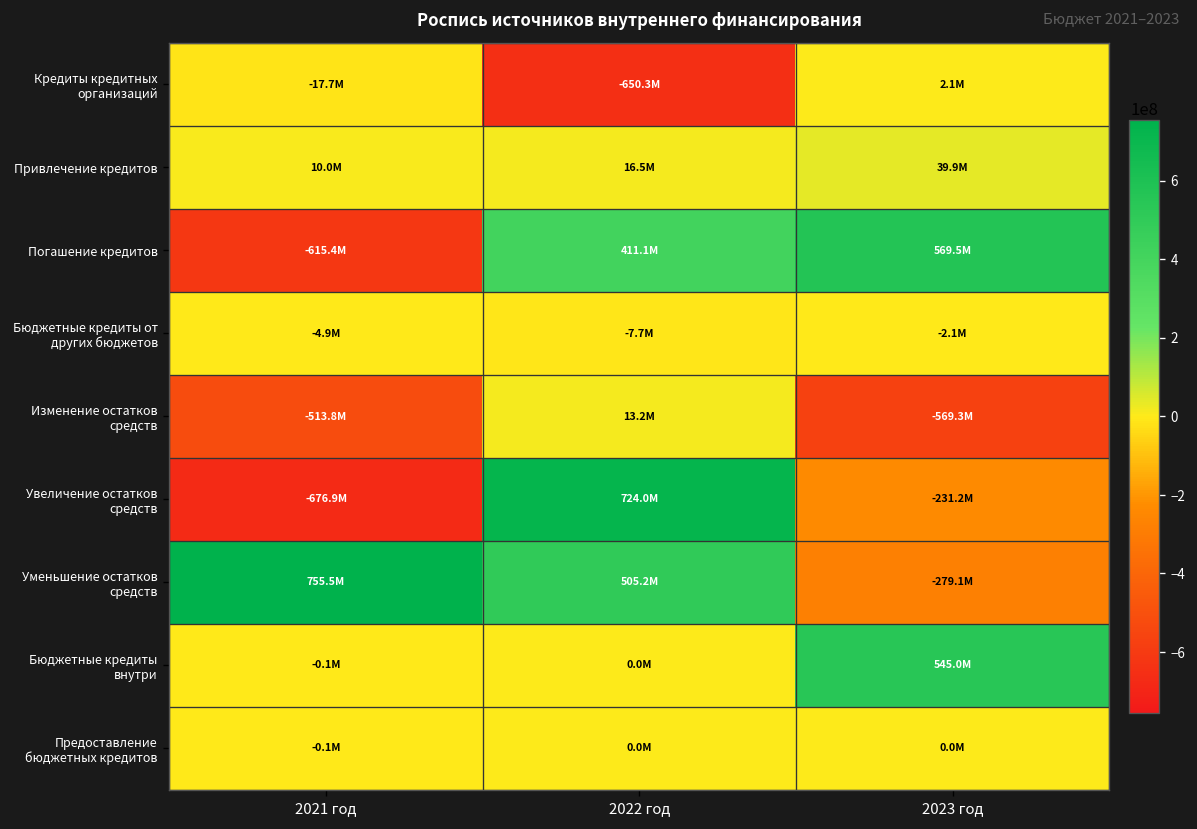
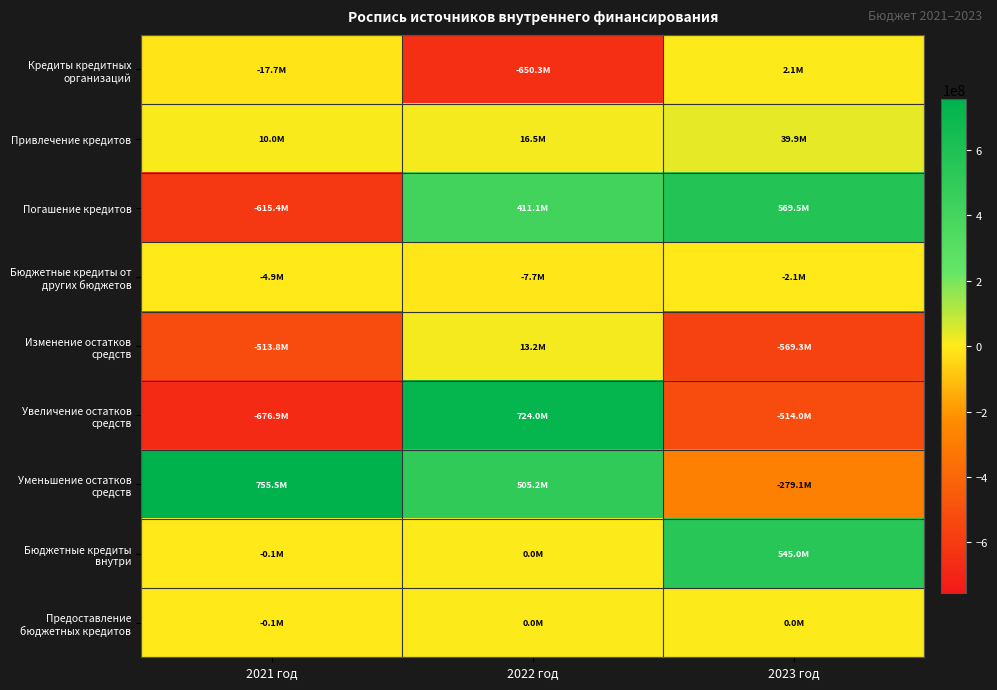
  {
    "Кредиты кредитных организаций": {
      "2021 год": "-17.7M",
      "2022 год": "-650.3M",
      "2023 год": "2.1M"
    },
    "Привлечение кредитов": {
      "2021 год": "10.0M",
      "2022 год": "16.5M",
      "2023 год": "39.9M"
    },
    "Погашение кредитов": {
      "2021 год": "-615.4M",
      "2022 год": "411.1M",
      "2023 год": "569.5M"
    },
    "Бюджетные кредиты от других бюджетов": {
      "2021 год": "-4.9M",
      "2022 год": "-7.7M",
      "2023 год": "-2.1M"
    },
    "Изменение остатков средств": {
      "2021 год": "-513.8M",
      "2022 год": "13.2M",
      "2023 год": "-569.3M"
    },
    "Увеличение остатков средств": {
      "2021 год": "-676.9M",
      "2022 год": "724.0M",
-     "2023 год": "-231.2M"
+     "2023 год": "-514.0M"
    },
    "Уменьшение остатков средств": {
      "2021 год": "755.5M",
      "2022 год": "505.2M",
      "2023 год": "-279.1M"
    },
    "Бюджетные кредиты внутри": {
      "2021 год": "-0.1M",
      "2022 год": "0.0M",
      "2023 год": "545.0M"
    },
    "Предоставление бюджетных кредитов": {
      "2021 год": "-0.1M",
      "2022 год": "0.0M",
      "2023 год": "0.0M"
    }
  }
